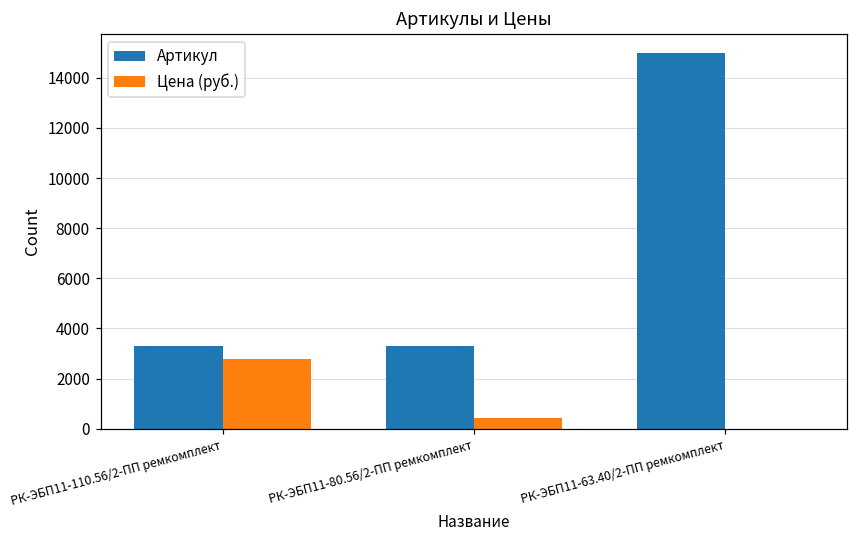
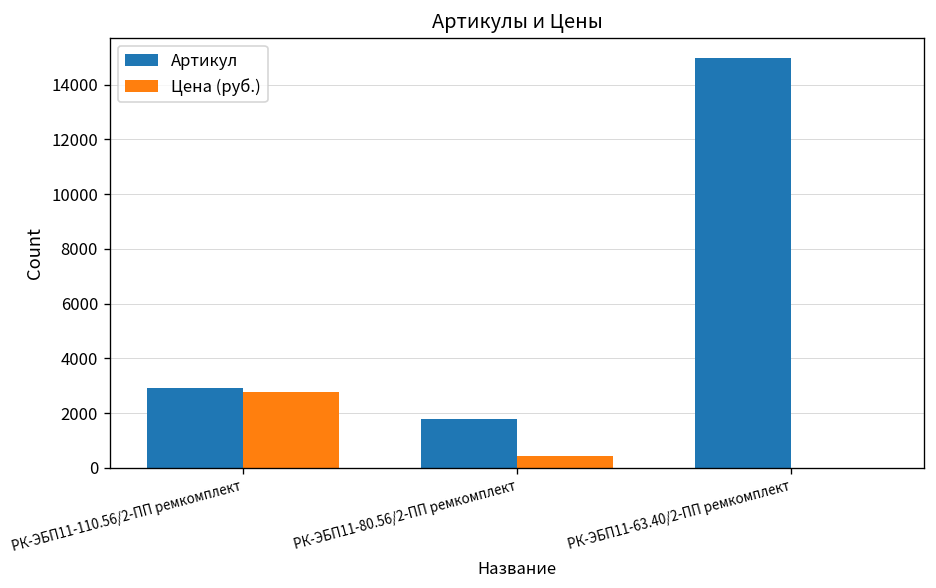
  {
    "Артикул": {
-     "РК-ЭБП11-110.56/2-ПП ремкомплект": 3300,
-     "РК-ЭБП11-80.56/2-ПП ремкомплект": 3300,
+     "РК-ЭБП11-110.56/2-ПП ремкомплект": 2900,
+     "РК-ЭБП11-80.56/2-ПП ремкомплект": 1800,
      "РК-ЭБП11-63.40/2-ПП ремкомплект": 15000
    },
    "Цена (руб.)": {
      "РК-ЭБП11-110.56/2-ПП ремкомплект": 2800,
      "РК-ЭБП11-80.56/2-ПП ремкомплект": 400,
      "РК-ЭБП11-63.40/2-ПП ремкомплект": 0
    }
  }
